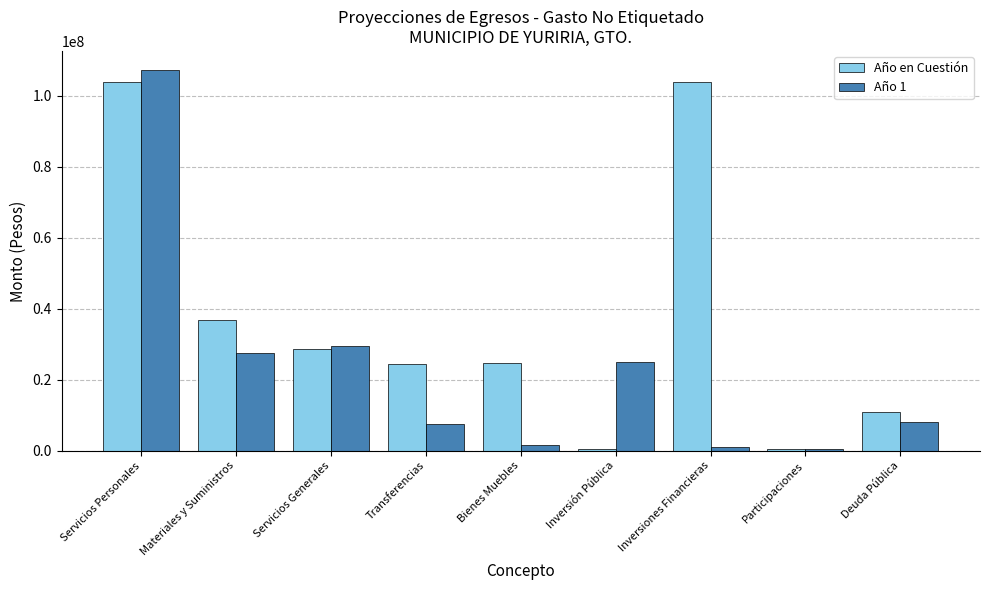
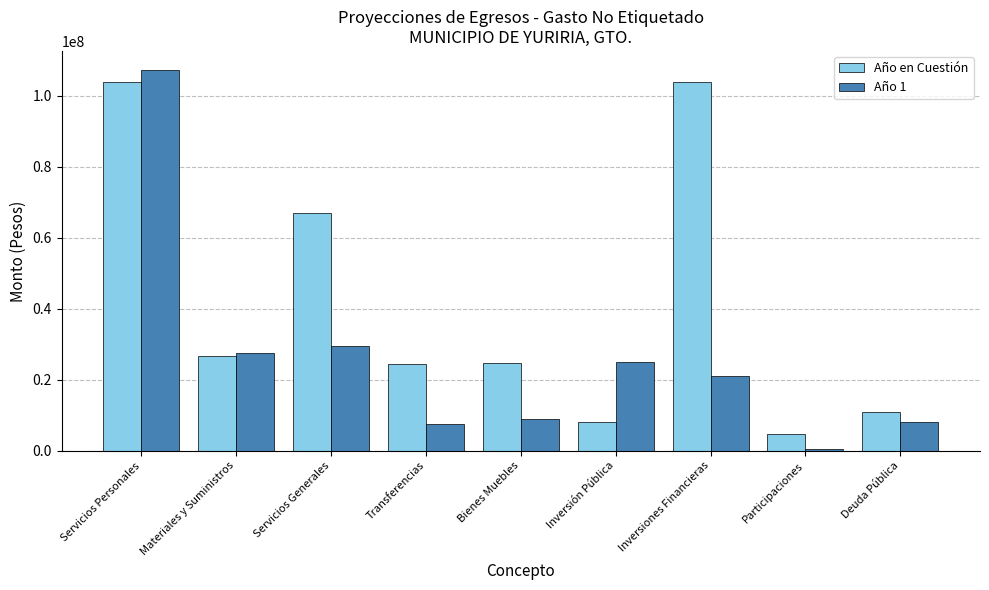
  {
    "Año en Cuestión": {
      "Servicios Personales": 104000000,
-     "Materiales y Suministros": 37000000,
-     "Servicios Generales": 29000000,
+     "Materiales y Suministros": 27000000,
+     "Servicios Generales": 67000000,
      "Transferencias": 25000000,
      "Bienes Muebles": 25000000,
-     "Inversión Pública": 0,
+     "Inversión Pública": 8000000,
      "Inversiones Financieras": 104000000,
-     "Participaciones": 0,
+     "Participaciones": 5000000,
      "Deuda Pública": 11000000
    },
    "Año 1": {
      "Servicios Personales": 107000000,
      "Materiales y Suministros": 28000000,
      "Servicios Generales": 29000000,
      "Transferencias": 8000000,
-     "Bienes Muebles": 2000000,
+     "Bienes Muebles": 9000000,
      "Inversión Pública": 25000000,
-     "Inversiones Financieras": 1000000,
+     "Inversiones Financieras": 21000000,
      "Deuda Pública": 8000000
    }
  }
